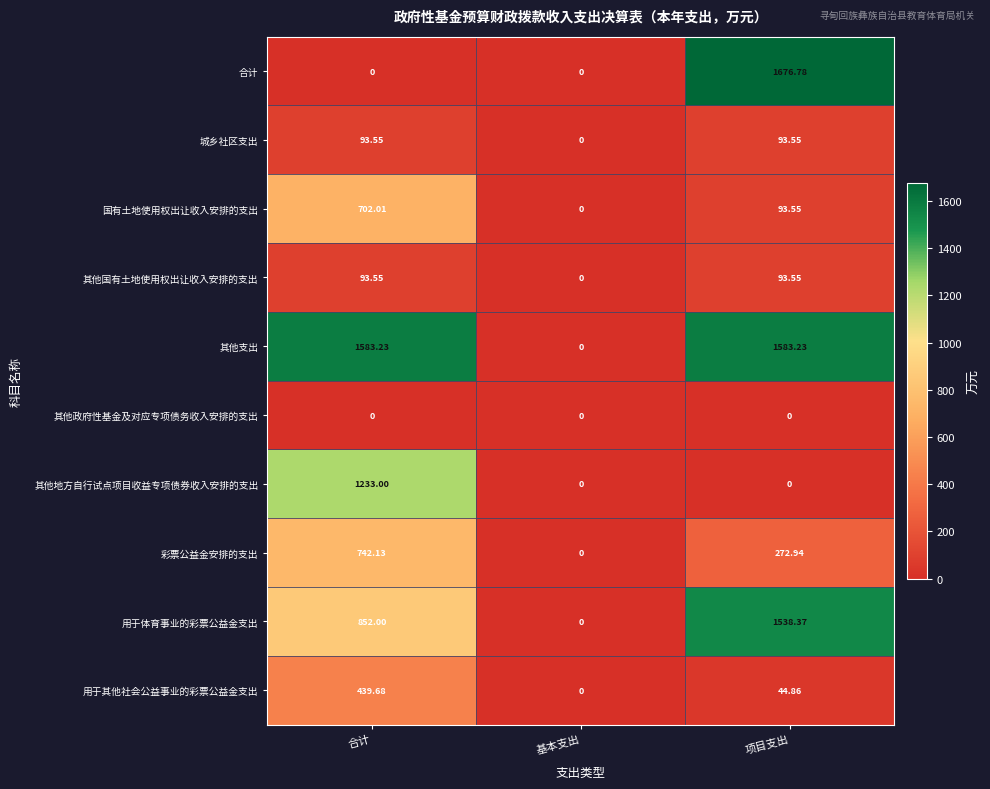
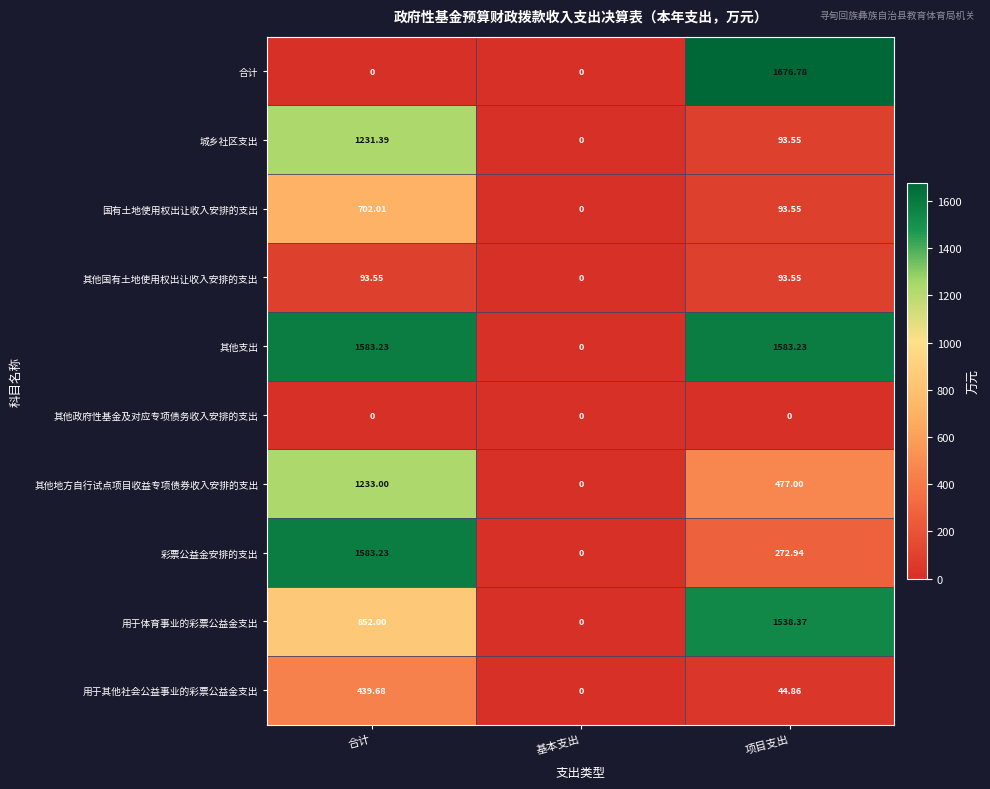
  {
    "合计": {
      "合计": 0,
      "基本支出": 0,
      "项目支出": 1676.78
    },
    "城乡社区支出": {
-     "合计": 93.55,
+     "合计": 1231.39,
      "基本支出": 0,
      "项目支出": 93.55
    },
    "国有土地使用权出让收入安排的支出": {
      "合计": 702.01,
      "基本支出": 0,
      "项目支出": 93.55
    },
    "其他国有土地使用权出让收入安排的支出": {
      "合计": 93.55,
      "基本支出": 0,
      "项目支出": 93.55
    },
    "其他支出": {
      "合计": 1583.23,
      "基本支出": 0,
      "项目支出": 1583.23
    },
    "其他政府性基金及对应专项债务收入安排的支出": {
      "合计": 0,
      "基本支出": 0,
      "项目支出": 0
    },
    "其他地方自行试点项目收益专项债券收入安排的支出": {
      "合计": 1233.00,
      "基本支出": 0,
-     "项目支出": 0
+     "项目支出": 477.00
    },
    "彩票公益金安排的支出": {
-     "合计": 742.13,
+     "合计": 1583.23,
      "基本支出": 0,
      "项目支出": 272.94
    },
    "用于体育事业的彩票公益金支出": {
      "合计": 852.00,
      "基本支出": 0,
      "项目支出": 1538.37
    },
    "用于其他社会公益事业的彩票公益金支出": {
      "合计": 439.68,
      "基本支出": 0,
      "项目支出": 44.86
    }
  }
